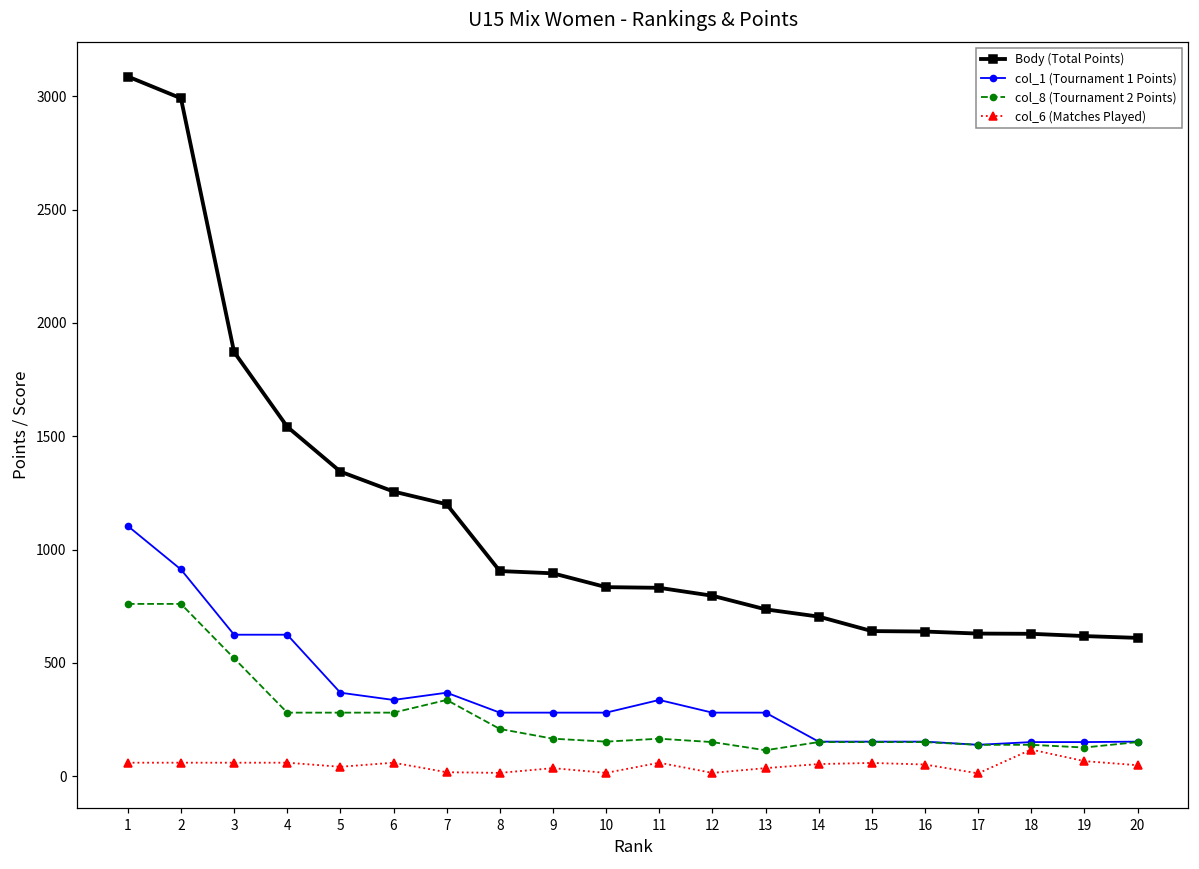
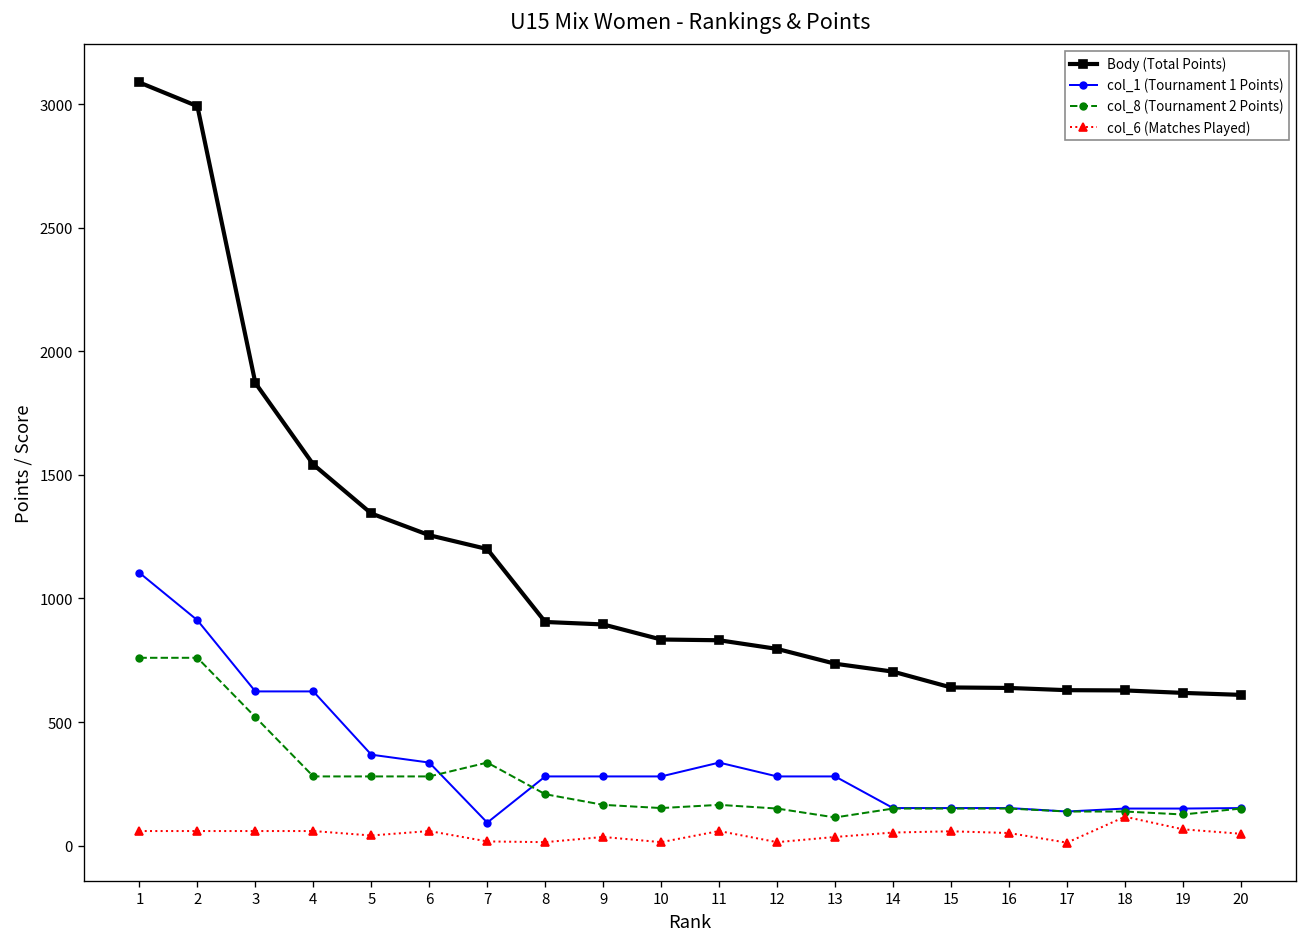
  {
    "Body (Total Points)": {
      "1": 3090,
      "2": 2990,
      "3": 1870,
      "4": 1540,
      "5": 1340,
      "6": 1260,
      "7": 1200,
      "8": 910,
      "9": 900,
      "10": 830,
      "11": 830,
      "12": 800,
      "13": 740,
      "14": 700,
      "15": 640,
      "16": 640,
      "17": 630,
      "18": 630,
      "19": 620,
      "20": 610
    },
    "col_1 (Tournament 1 Points)": {
      "1": 1100,
      "2": 910,
      "3": 620,
      "4": 620,
      "5": 370,
      "6": 340,
-     "7": 370,
+     "7": 90,
      "8": 280,
      "9": 280,
      "10": 280,
      "11": 340,
      "12": 280,
      "13": 280,
      "19": 150
    },
    "col_8 (Tournament 2 Points)": {
      "1": 760,
      "2": 760,
      "3": 520,
      "4": 280,
      "5": 280,
      "6": 280,
      "7": 340,
      "8": 210,
      "9": 170,
      "10": 150,
      "11": 170,
      "12": 150,
      "13": 110,
      "19": 130
    },
    "col_6 (Matches Played)": {
      "1": 60,
      "2": 60,
      "3": 60,
      "4": 60,
      "5": 40,
      "6": 60,
      "7": 20,
      "8": 10,
      "9": 40,
      "10": 10,
      "11": 60,
      "12": 10,
      "13": 40,
      "14": 50,
      "15": 60,
      "16": 50,
      "17": 10,
      "18": 120,
      "19": 70,
      "20": 50
    }
  }
